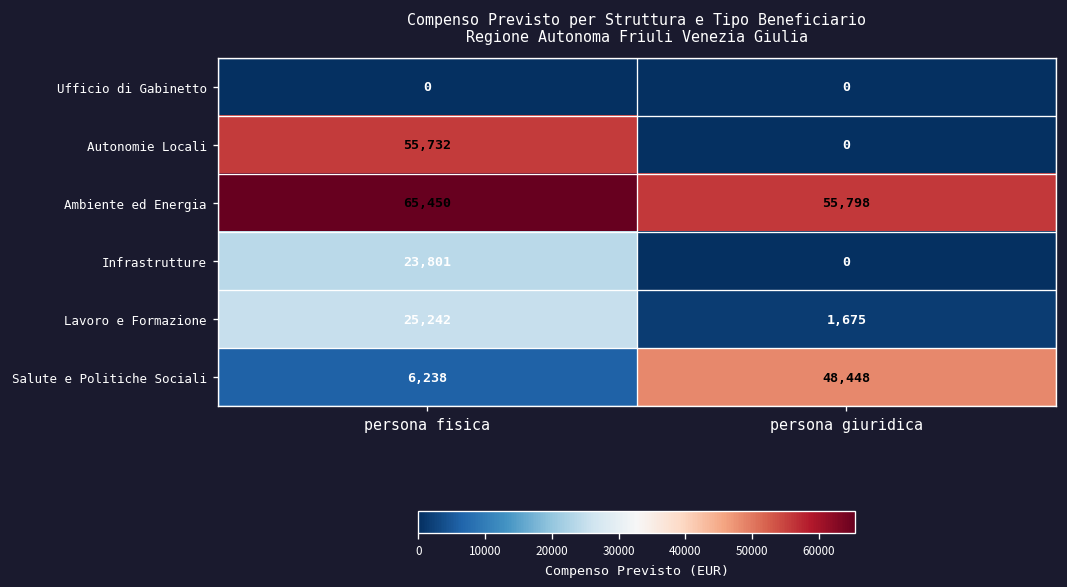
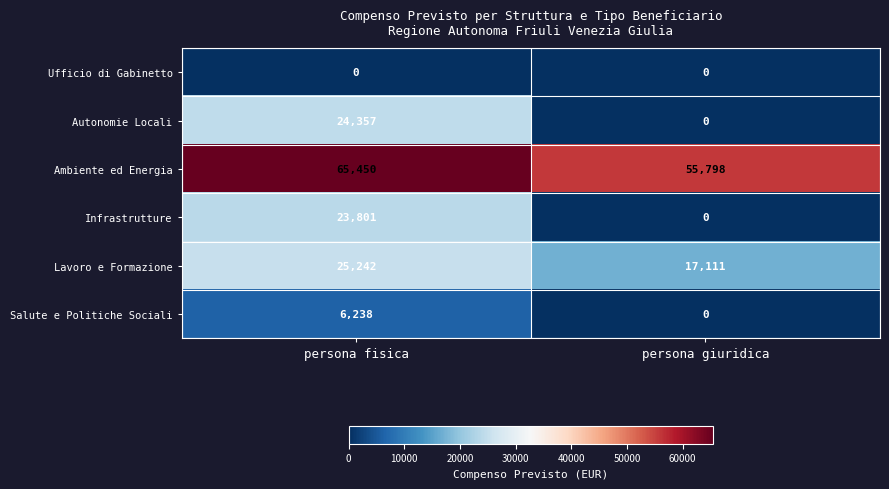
  {
    "Ufficio di Gabinetto": {
      "persona fisica": "0",
      "persona giuridica": "0"
    },
    "Autonomie Locali": {
-     "persona fisica": "55,732",
+     "persona fisica": "24,357",
      "persona giuridica": "0"
    },
    "Ambiente ed Energia": {
      "persona fisica": "65,450",
      "persona giuridica": "55,798"
    },
    "Infrastrutture": {
      "persona fisica": "23,801",
      "persona giuridica": "0"
    },
    "Lavoro e Formazione": {
      "persona fisica": "25,242",
-     "persona giuridica": "1,675"
+     "persona giuridica": "17,111"
    },
    "Salute e Politiche Sociali": {
      "persona fisica": "6,238",
-     "persona giuridica": "48,448"
+     "persona giuridica": "0"
    }
  }
